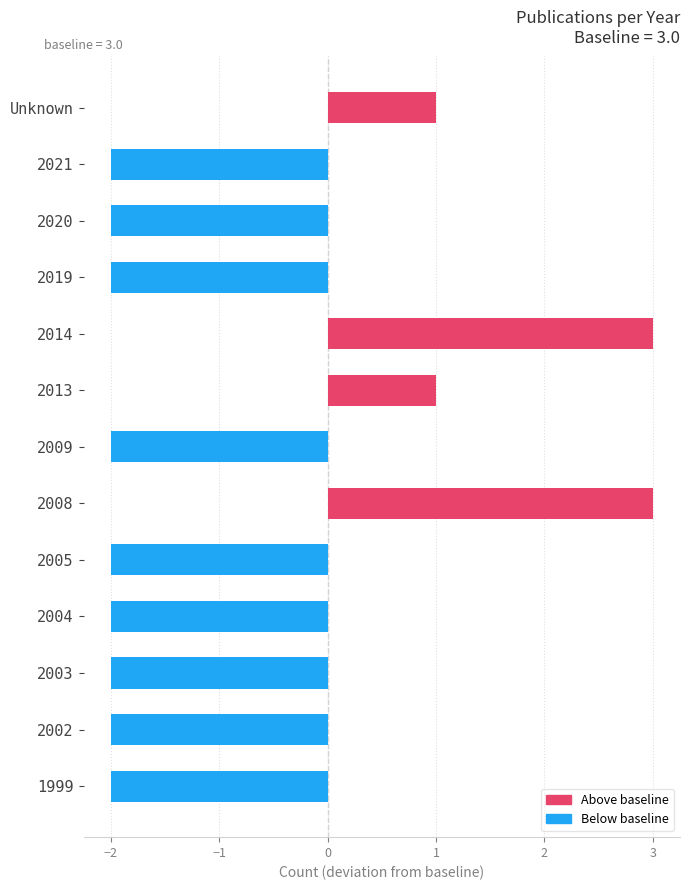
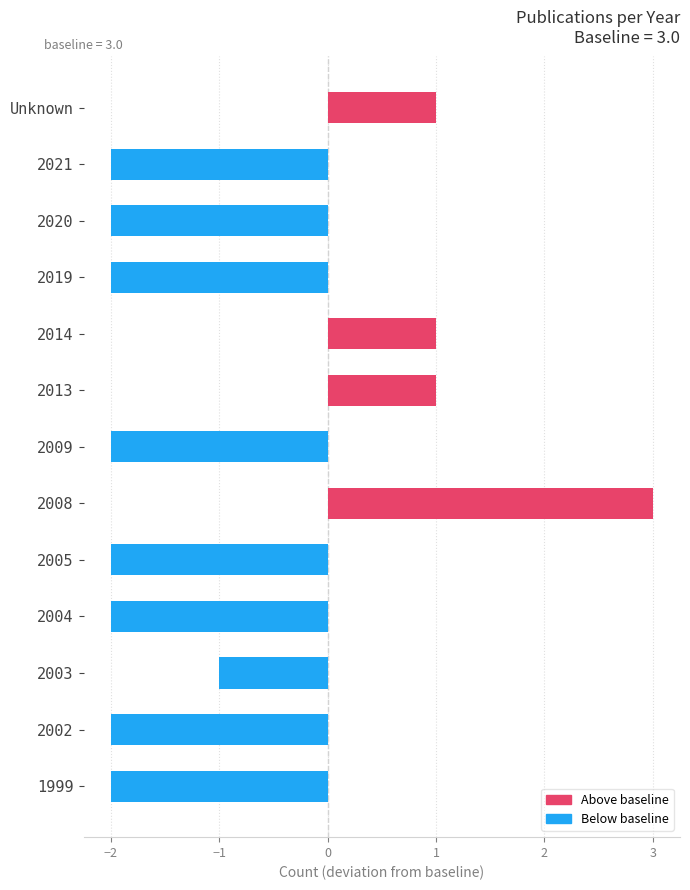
  {
    "Unknown": 1.00,
    "2021": -2.00,
    "2020": -2.00,
    "2019": -2.00,
-   "2014": 3.00,
+   "2014": 1.00,
    "2013": 1.00,
    "2009": -2.00,
    "2008": 3.00,
    "2005": -2.00,
    "2004": -2.00,
-   "2003": -2.00,
+   "2003": -1.00,
    "2002": -2.00,
    "1999": -2.00
  }
